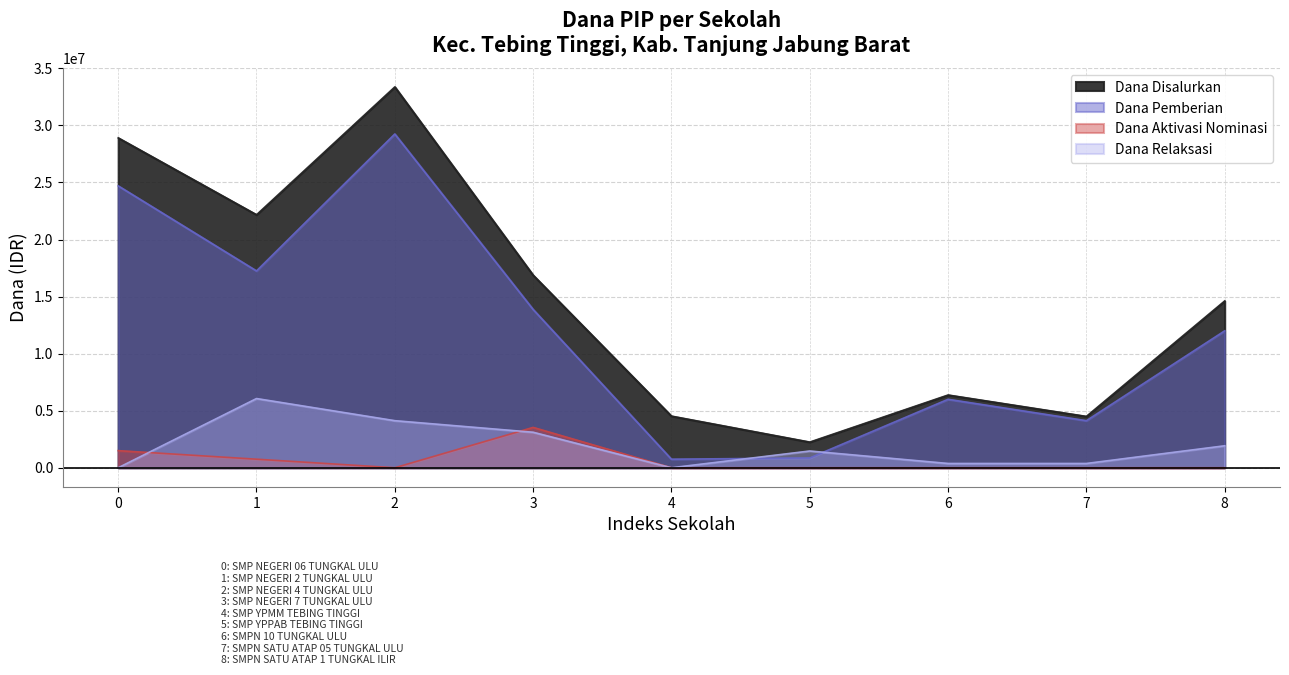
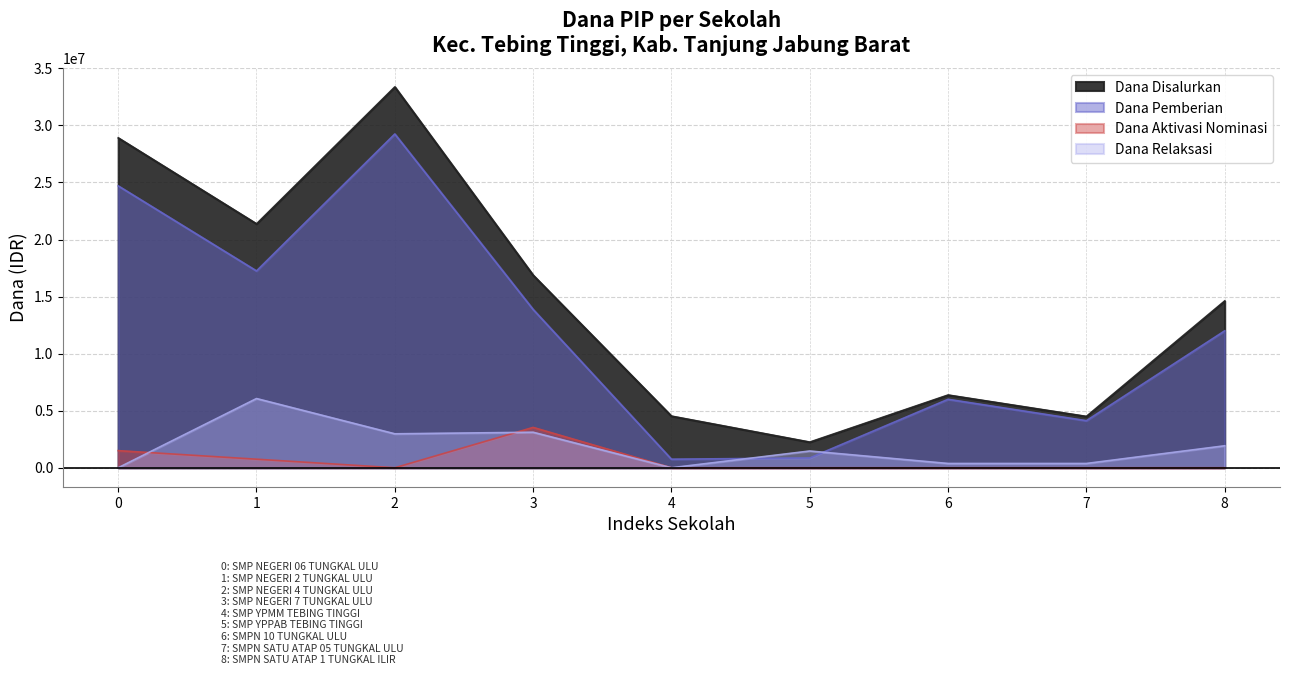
  {
    "Dana Disalurkan": {
      "0": 28900000,
-     "1": 22200000,
+     "1": 21400000,
      "2": 33400000,
      "3": 16900000,
      "4": 4500000,
      "5": 2300000,
      "6": 6400000,
      "7": 4500000,
      "8": 14600000
    },
    "Dana Pemberian": {
      "0": 24700000,
      "1": 17300000,
      "2": 29300000,
      "3": 13900000,
      "4": 800000,
      "5": 900000,
      "6": 6000000,
      "7": 4100000,
      "8": 12000000
    },
    "Dana Aktivasi Nominasi": {
      "0": 1500000,
      "1": 800000,
      "2": 0,
      "3": 3500000,
      "5": 0,
      "6": 0,
      "7": 0,
      "8": 0
    },
    "Dana Relaksasi": {
      "0": 0,
      "1": 6100000,
-     "2": 4100000,
+     "2": 3000000,
      "3": 3100000,
      "5": 1500000,
      "6": 400000,
      "7": 400000,
      "8": 1900000
    }
  }
